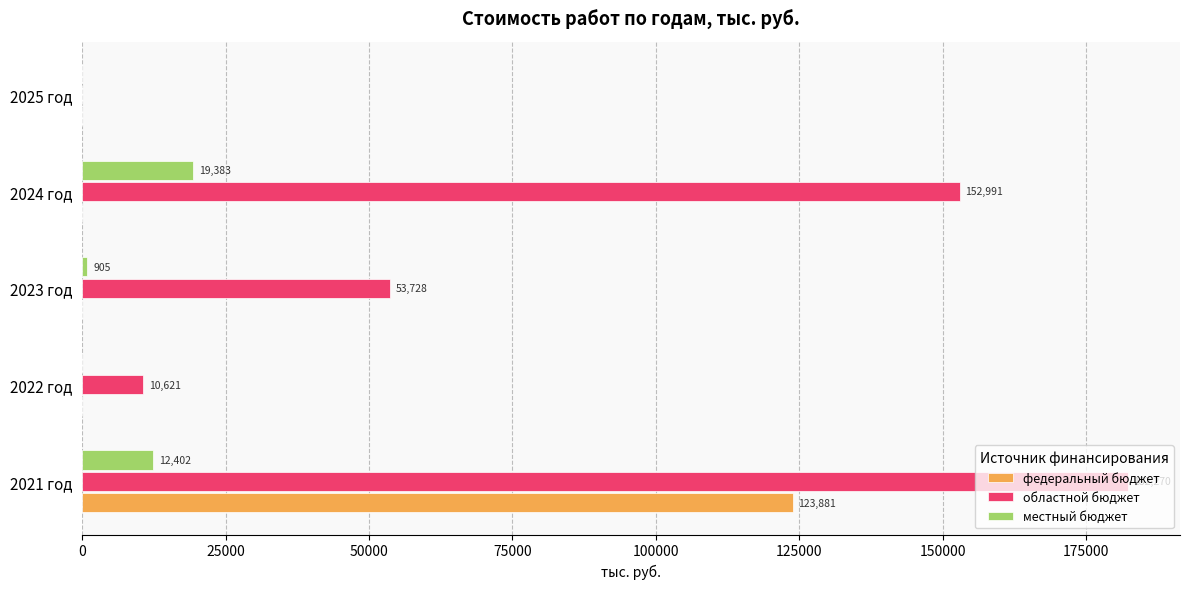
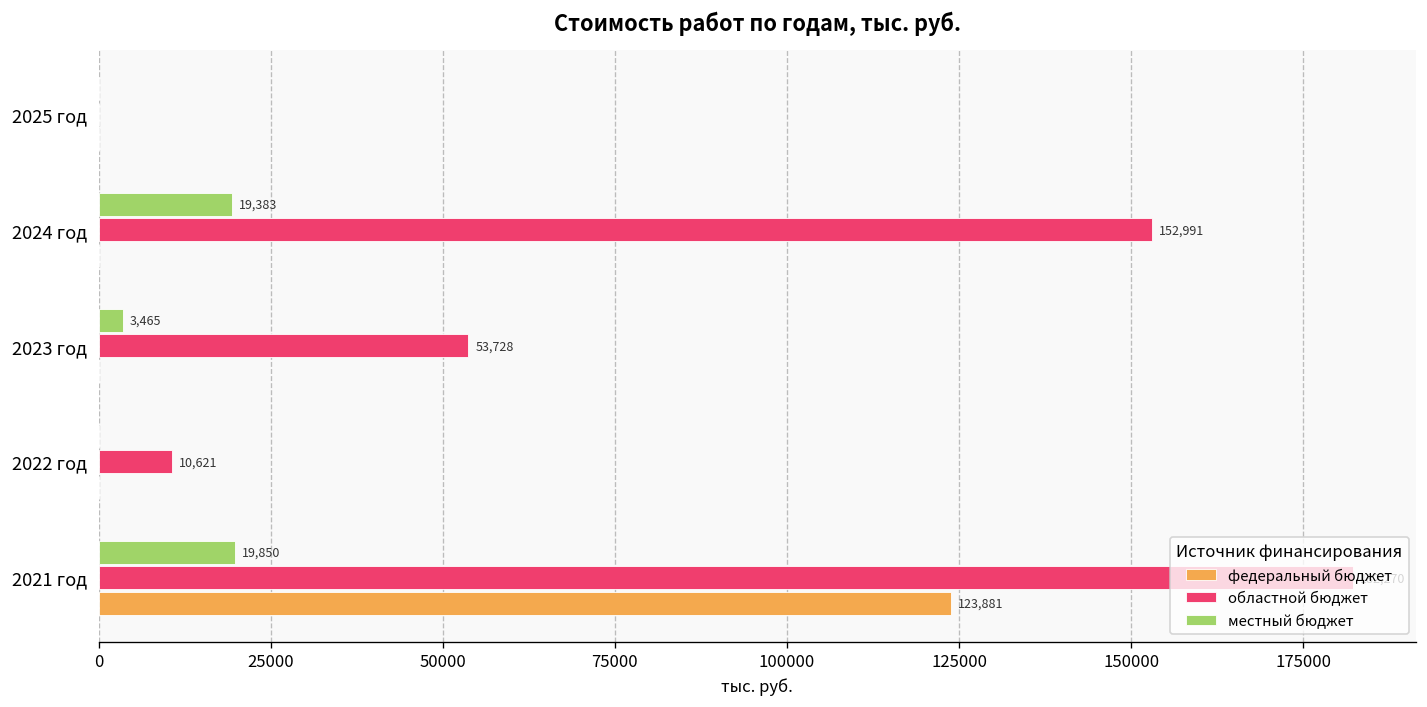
  {
    "федеральный бюджет": {
      "2021 год": "123,881"
    },
    "областной бюджет": {
      "2024 год": "152,991",
      "2023 год": "53,728",
      "2022 год": "10,621"
    },
    "местный бюджет": {
      "2024 год": "19,383",
-     "2023 год": "905",
-     "2021 год": "12,402"
+     "2023 год": "3,465",
+     "2021 год": "19,850"
    }
  }
